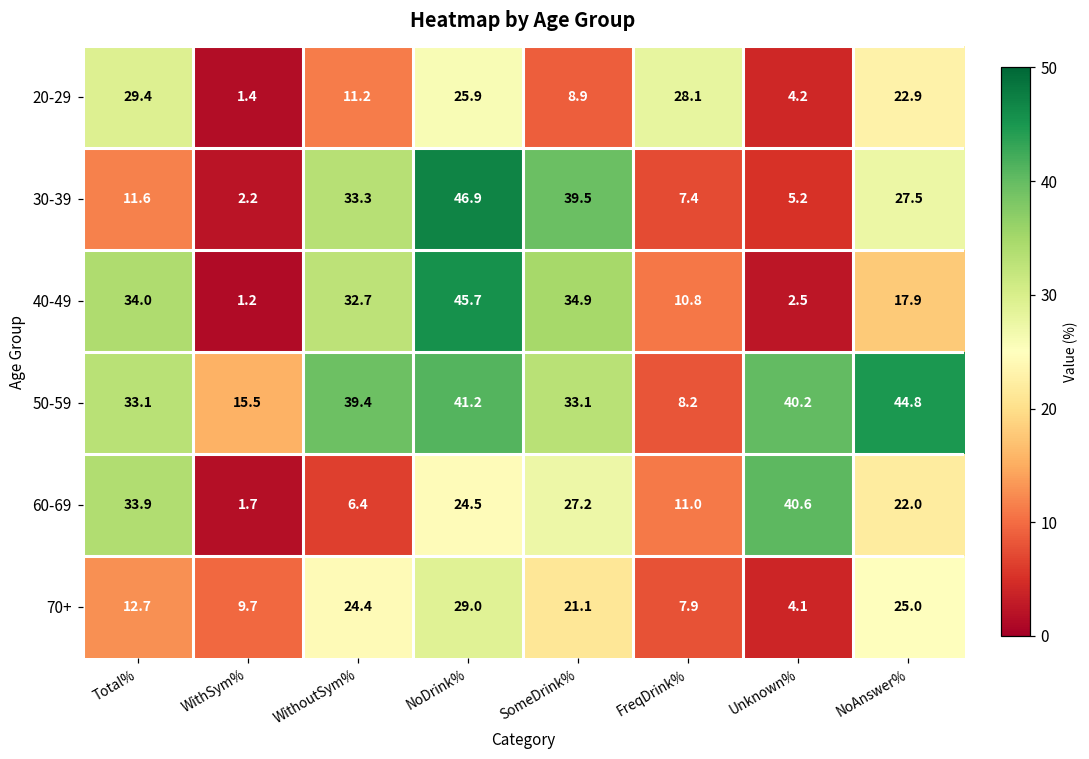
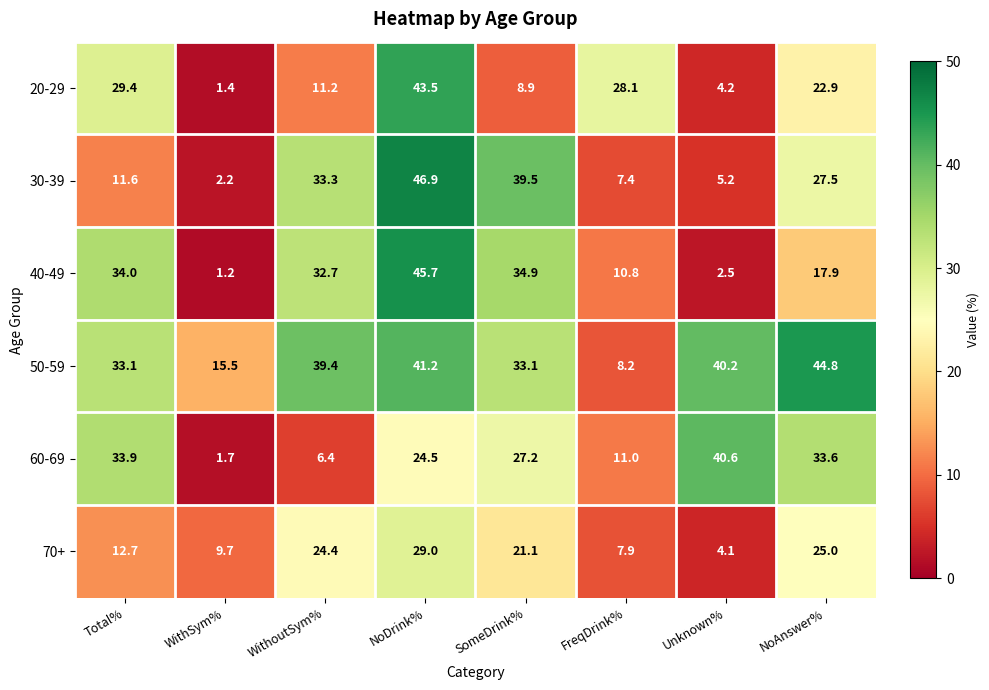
  {
    "20-29": {
      "Total%": 29.4,
      "WithSym%": 1.4,
      "WithoutSym%": 11.2,
-     "NoDrink%": 25.9,
+     "NoDrink%": 43.5,
      "SomeDrink%": 8.9,
      "FreqDrink%": 28.1,
      "Unknown%": 4.2,
      "NoAnswer%": 22.9
    },
    "30-39": {
      "Total%": 11.6,
      "WithSym%": 2.2,
      "WithoutSym%": 33.3,
      "NoDrink%": 46.9,
      "SomeDrink%": 39.5,
      "FreqDrink%": 7.4,
      "Unknown%": 5.2,
      "NoAnswer%": 27.5
    },
    "40-49": {
      "Total%": 34.0,
      "WithSym%": 1.2,
      "WithoutSym%": 32.7,
      "NoDrink%": 45.7,
      "SomeDrink%": 34.9,
      "FreqDrink%": 10.8,
      "Unknown%": 2.5,
      "NoAnswer%": 17.9
    },
    "50-59": {
      "Total%": 33.1,
      "WithSym%": 15.5,
      "WithoutSym%": 39.4,
      "NoDrink%": 41.2,
      "SomeDrink%": 33.1,
      "FreqDrink%": 8.2,
      "Unknown%": 40.2,
      "NoAnswer%": 44.8
    },
    "60-69": {
      "Total%": 33.9,
      "WithSym%": 1.7,
      "WithoutSym%": 6.4,
      "NoDrink%": 24.5,
      "SomeDrink%": 27.2,
      "FreqDrink%": 11.0,
      "Unknown%": 40.6,
-     "NoAnswer%": 22.0
+     "NoAnswer%": 33.6
    },
    "70+": {
      "Total%": 12.7,
      "WithSym%": 9.7,
      "WithoutSym%": 24.4,
      "NoDrink%": 29.0,
      "SomeDrink%": 21.1,
      "FreqDrink%": 7.9,
      "Unknown%": 4.1,
      "NoAnswer%": 25.0
    }
  }
